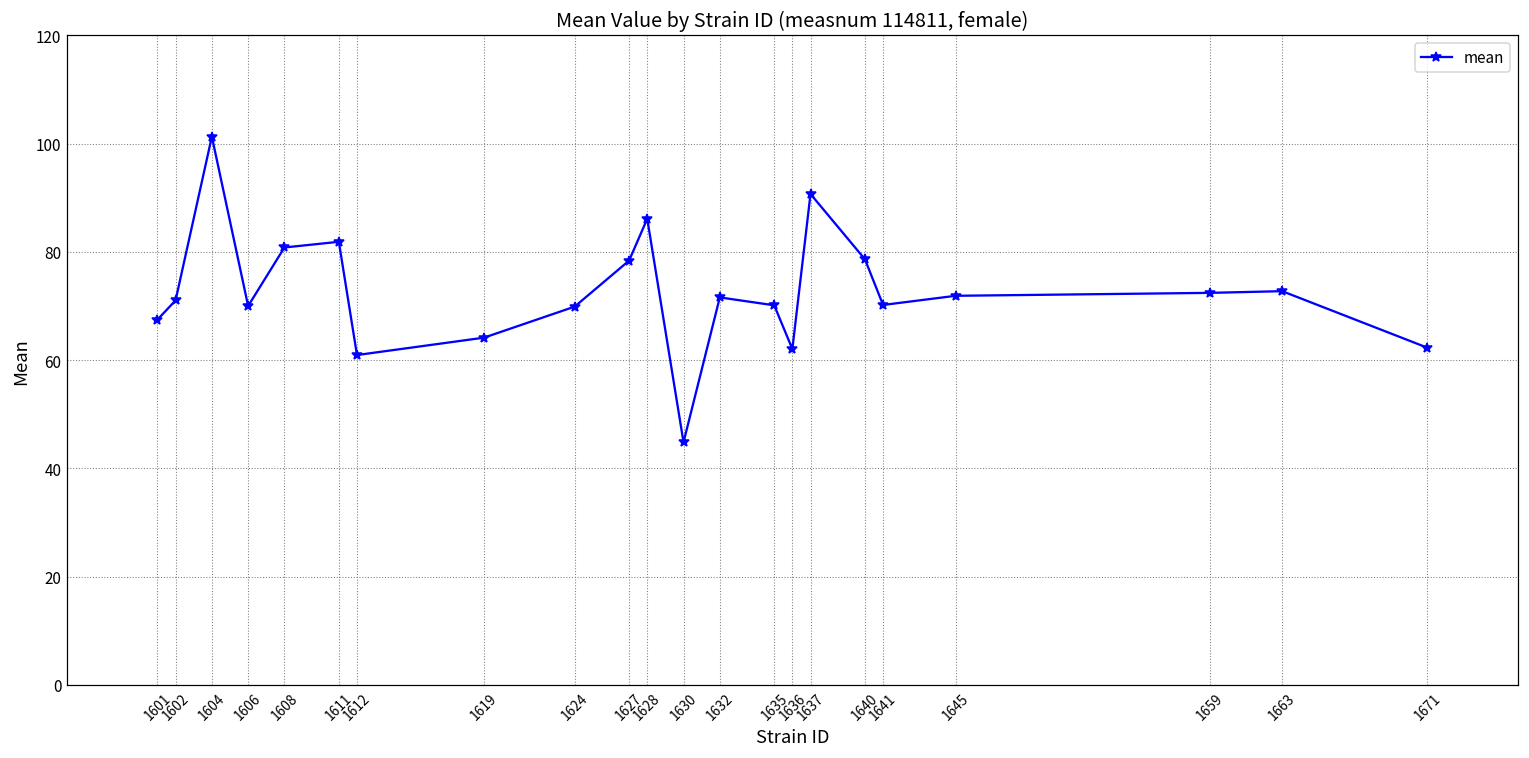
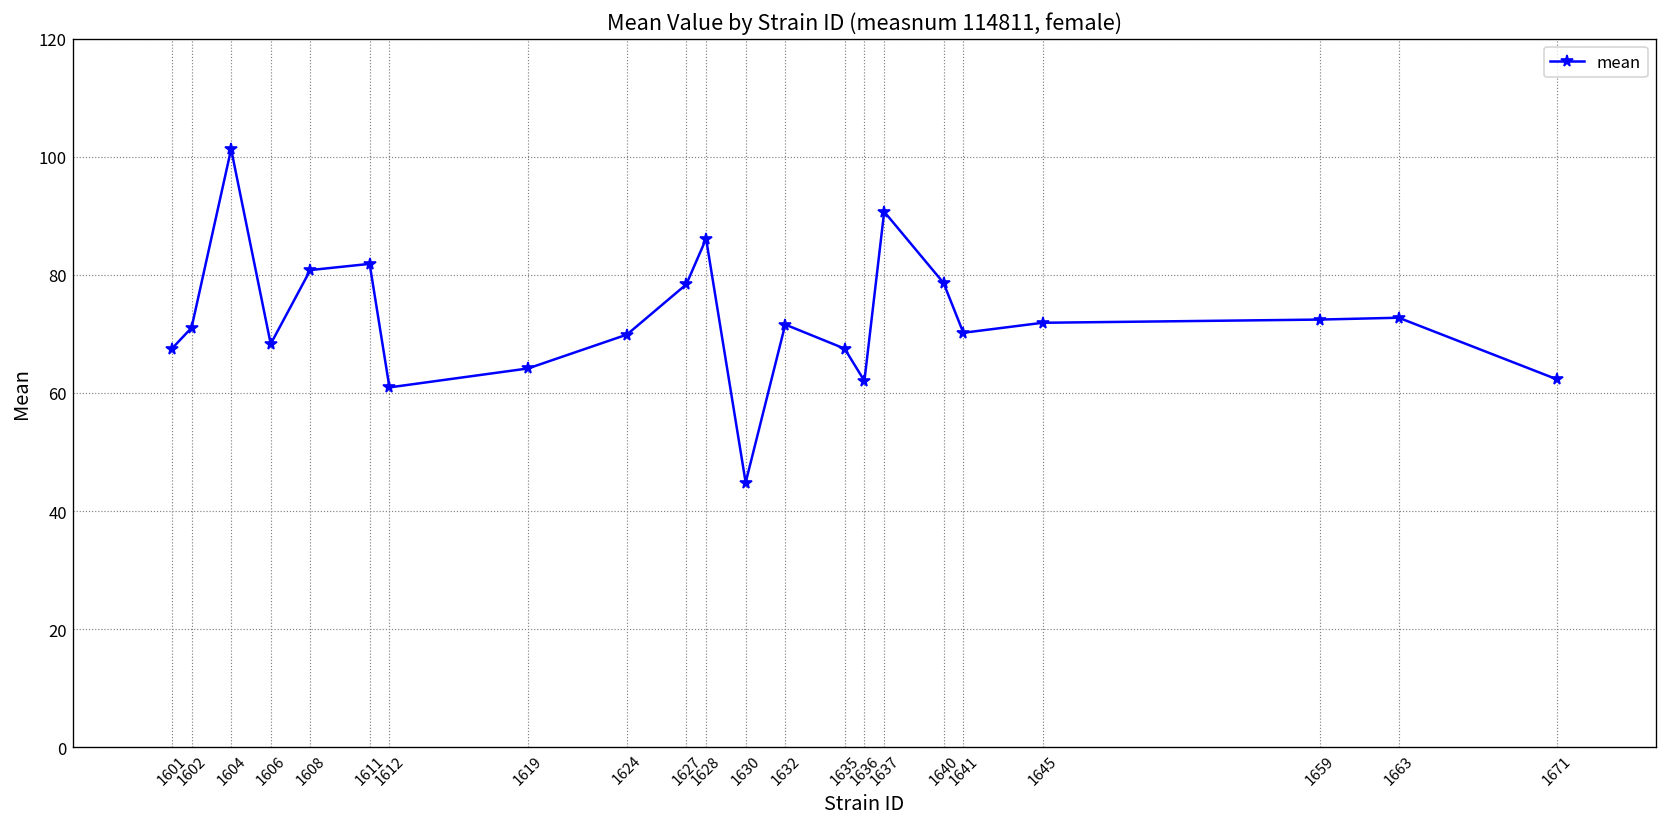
  {
    "1601": 67,
    "1602": 71,
    "1604": 101,
-   "1606": 70,
+   "1606": 68,
    "1608": 81,
    "1611": 82,
    "1612": 61,
    "1619": 64,
    "1624": 70,
    "1627": 78,
    "1628": 86,
    "1630": 45,
    "1632": 72,
-   "1635": 70,
+   "1635": 68,
    "1636": 62,
    "1637": 91,
    "1640": 79,
    "1641": 70,
    "1645": 72,
    "1659": 72,
    "1663": 73,
    "1671": 62
  }
